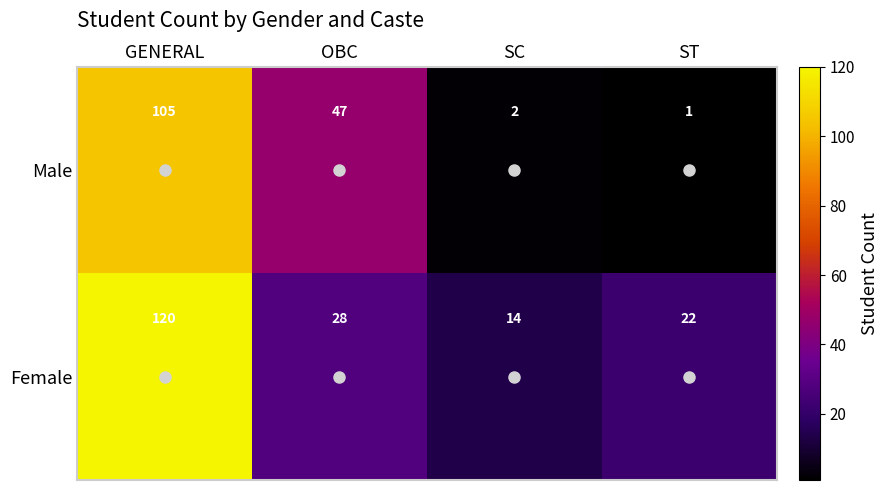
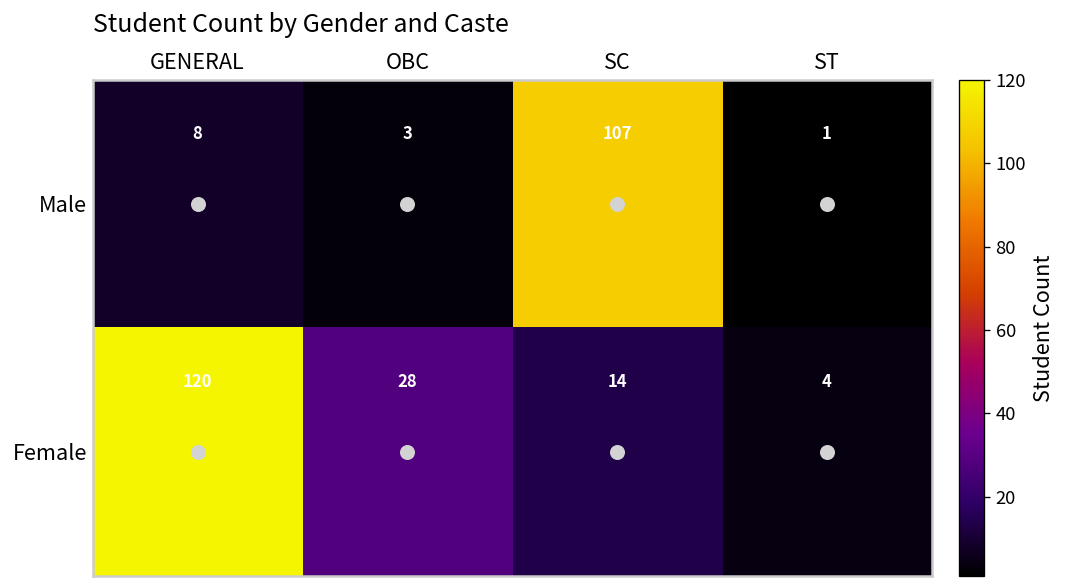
  {
    "Male": {
-     "GENERAL": 105,
-     "OBC": 47,
-     "SC": 2,
+     "GENERAL": 8,
+     "OBC": 3,
+     "SC": 107,
      "ST": 1
    },
    "Female": {
      "GENERAL": 120,
      "OBC": 28,
      "SC": 14,
-     "ST": 22
+     "ST": 4
    }
  }
